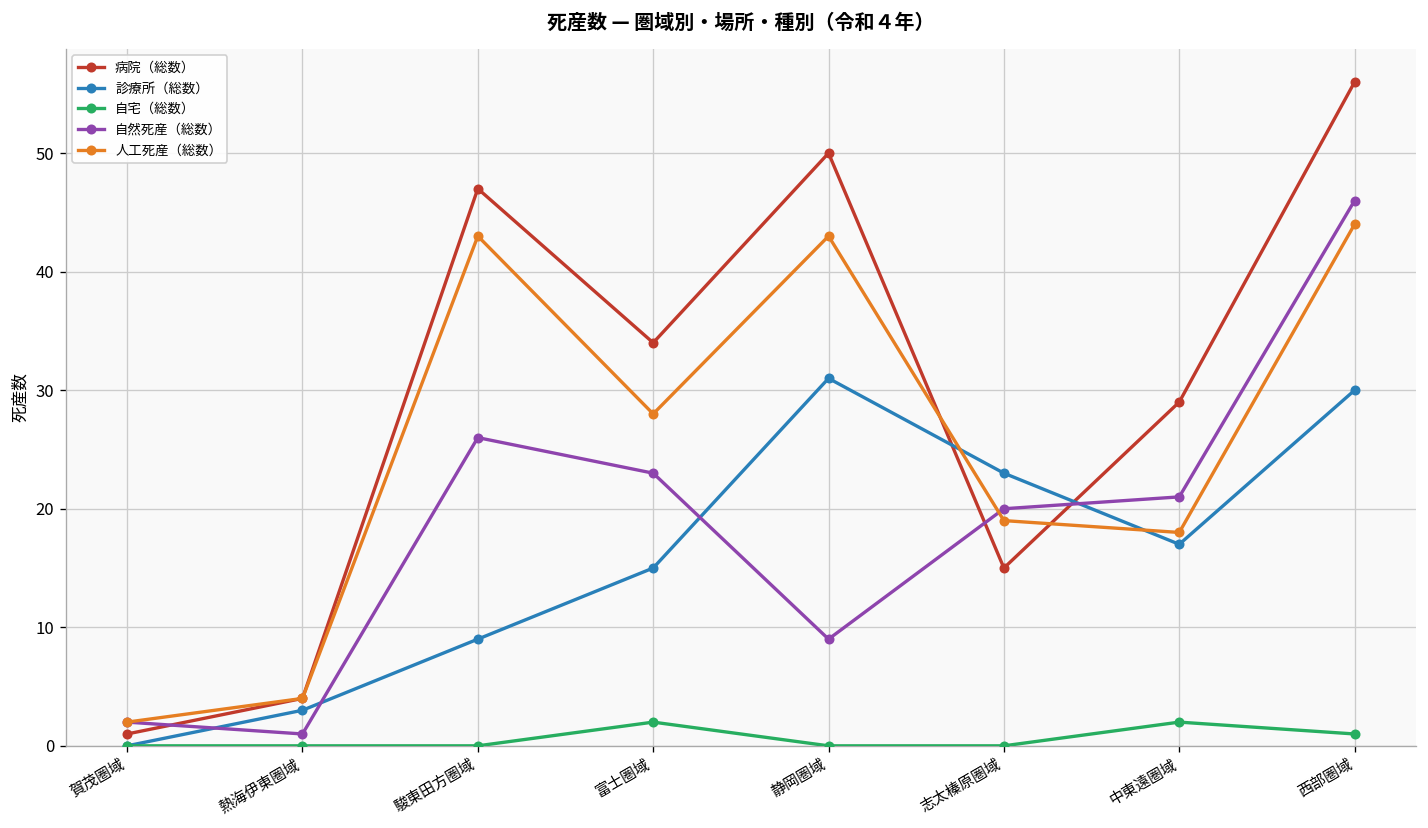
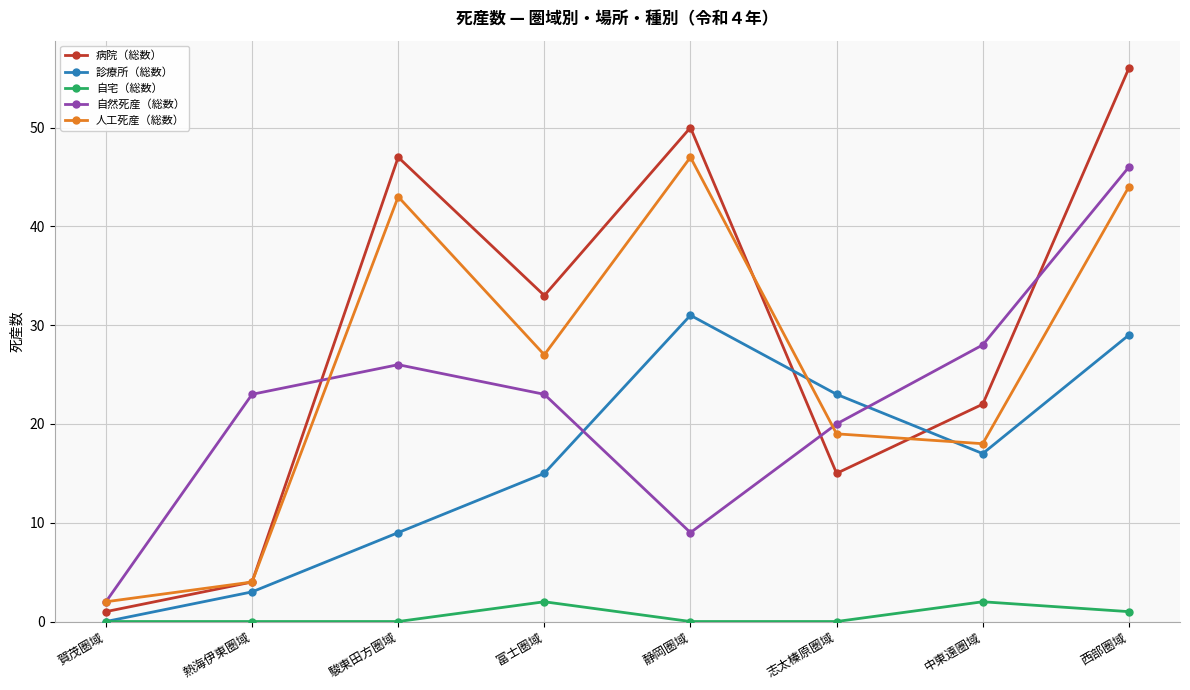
  {
    "病院（総数）": {
      "賀茂圏域": 1,
      "駿東田方圏域": 47,
-     "富士圏域": 34,
+     "富士圏域": 33,
      "静岡圏域": 50,
      "志太榛原圏域": 15,
-     "中東遠圏域": 29,
+     "中東遠圏域": 22,
      "西部圏域": 56
    },
    "診療所（総数）": {
      "熱海伊東圏域": 3,
      "駿東田方圏域": 9,
      "富士圏域": 15,
      "静岡圏域": 31,
      "志太榛原圏域": 23,
      "中東遠圏域": 17,
-     "西部圏域": 30
+     "西部圏域": 29
    },
    "自宅（総数）": {
      "熱海伊東圏域": 0,
      "駿東田方圏域": 0,
      "富士圏域": 2,
      "静岡圏域": 0,
      "志太榛原圏域": 0,
      "中東遠圏域": 2,
      "西部圏域": 1
    },
    "自然死産（総数）": {
-     "熱海伊東圏域": 1,
+     "熱海伊東圏域": 23,
      "駿東田方圏域": 26,
      "富士圏域": 23,
      "静岡圏域": 9,
      "志太榛原圏域": 20,
-     "中東遠圏域": 21,
+     "中東遠圏域": 28,
      "西部圏域": 46
    },
    "人工死産（総数）": {
      "駿東田方圏域": 43,
-     "富士圏域": 28,
-     "静岡圏域": 43,
+     "富士圏域": 27,
+     "静岡圏域": 47,
      "志太榛原圏域": 19,
      "中東遠圏域": 18,
      "西部圏域": 44
    }
  }
